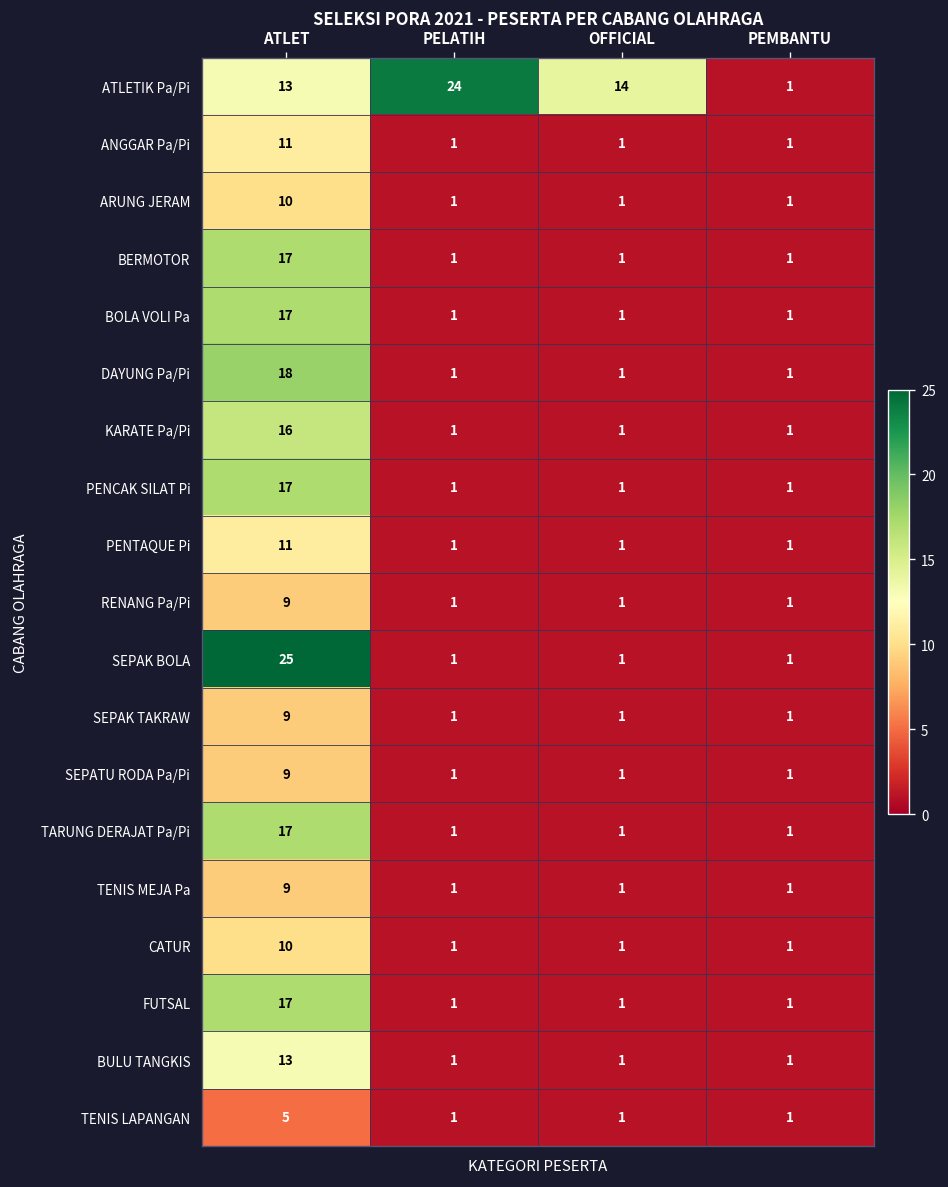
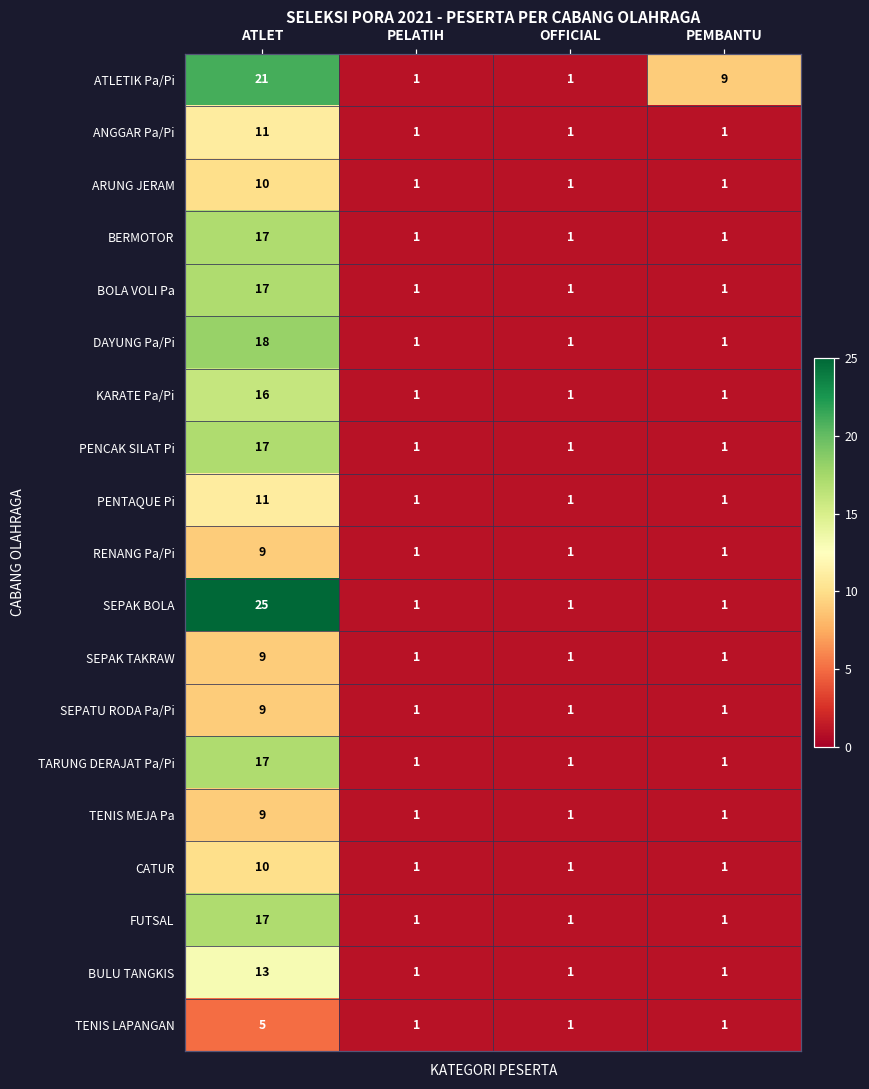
  {
    "ATLETIK Pa/Pi": {
-     "ATLET": 13,
-     "PELATIH": 24,
-     "OFFICIAL": 14,
-     "PEMBANTU": 1
+     "ATLET": 21,
+     "PELATIH": 1,
+     "OFFICIAL": 1,
+     "PEMBANTU": 9
    },
    "ANGGAR Pa/Pi": {
      "ATLET": 11,
      "PELATIH": 1,
      "OFFICIAL": 1,
      "PEMBANTU": 1
    },
    "ARUNG JERAM": {
      "ATLET": 10,
      "PELATIH": 1,
      "OFFICIAL": 1,
      "PEMBANTU": 1
    },
    "BERMOTOR": {
      "ATLET": 17,
      "PELATIH": 1,
      "OFFICIAL": 1,
      "PEMBANTU": 1
    },
    "BOLA VOLI Pa": {
      "ATLET": 17,
      "PELATIH": 1,
      "OFFICIAL": 1,
      "PEMBANTU": 1
    },
    "DAYUNG Pa/Pi": {
      "ATLET": 18,
      "PELATIH": 1,
      "OFFICIAL": 1,
      "PEMBANTU": 1
    },
    "KARATE Pa/Pi": {
      "ATLET": 16,
      "PELATIH": 1,
      "OFFICIAL": 1,
      "PEMBANTU": 1
    },
    "PENCAK SILAT Pi": {
      "ATLET": 17,
      "PELATIH": 1,
      "OFFICIAL": 1,
      "PEMBANTU": 1
    },
    "PENTAQUE Pi": {
      "ATLET": 11,
      "PELATIH": 1,
      "OFFICIAL": 1,
      "PEMBANTU": 1
    },
    "RENANG Pa/Pi": {
      "ATLET": 9,
      "PELATIH": 1,
      "OFFICIAL": 1,
      "PEMBANTU": 1
    },
    "SEPAK BOLA": {
      "ATLET": 25,
      "PELATIH": 1,
      "OFFICIAL": 1,
      "PEMBANTU": 1
    },
    "SEPAK TAKRAW": {
      "ATLET": 9,
      "PELATIH": 1,
      "OFFICIAL": 1,
      "PEMBANTU": 1
    },
    "SEPATU RODA Pa/Pi": {
      "ATLET": 9,
      "PELATIH": 1,
      "OFFICIAL": 1,
      "PEMBANTU": 1
    },
    "TARUNG DERAJAT Pa/Pi": {
      "ATLET": 17,
      "PELATIH": 1,
      "OFFICIAL": 1,
      "PEMBANTU": 1
    },
    "TENIS MEJA Pa": {
      "ATLET": 9,
      "PELATIH": 1,
      "OFFICIAL": 1,
      "PEMBANTU": 1
    },
    "CATUR": {
      "ATLET": 10,
      "PELATIH": 1,
      "OFFICIAL": 1,
      "PEMBANTU": 1
    },
    "FUTSAL": {
      "ATLET": 17,
      "PELATIH": 1,
      "OFFICIAL": 1,
      "PEMBANTU": 1
    },
    "BULU TANGKIS": {
      "ATLET": 13,
      "PELATIH": 1,
      "OFFICIAL": 1,
      "PEMBANTU": 1
    },
    "TENIS LAPANGAN": {
      "ATLET": 5,
      "PELATIH": 1,
      "OFFICIAL": 1,
      "PEMBANTU": 1
    }
  }
